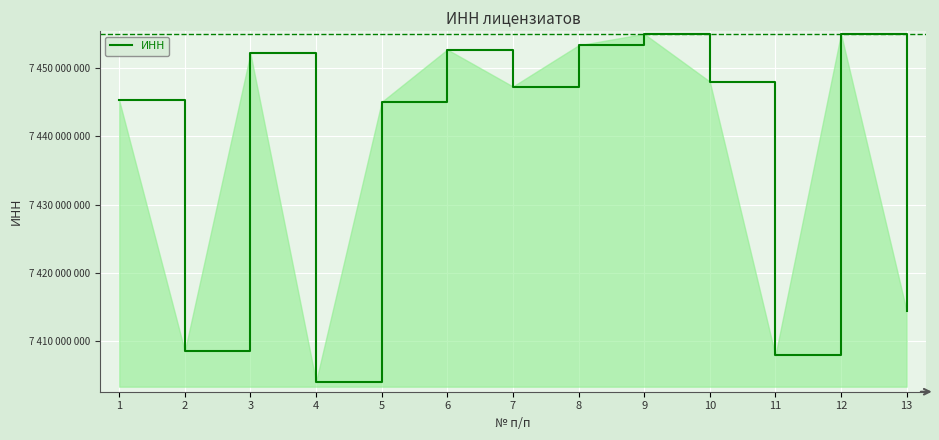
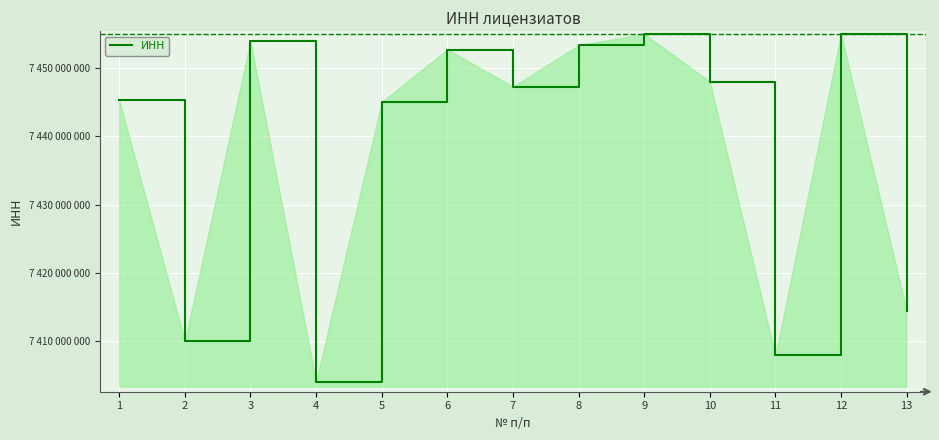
  {
    "1": 7445000000,
-   "2": 7409000000,
-   "3": 7452000000,
+   "2": 7410000000,
+   "3": 7454000000,
    "4": 7404000000,
    "5": 7445000000,
    "6": 7453000000,
    "7": 7447000000,
    "8": 7453000000,
    "9": 7455000000,
    "10": 7448000000,
    "11": 7408000000,
    "12": 7455000000,
    "13": 7414000000
  }
